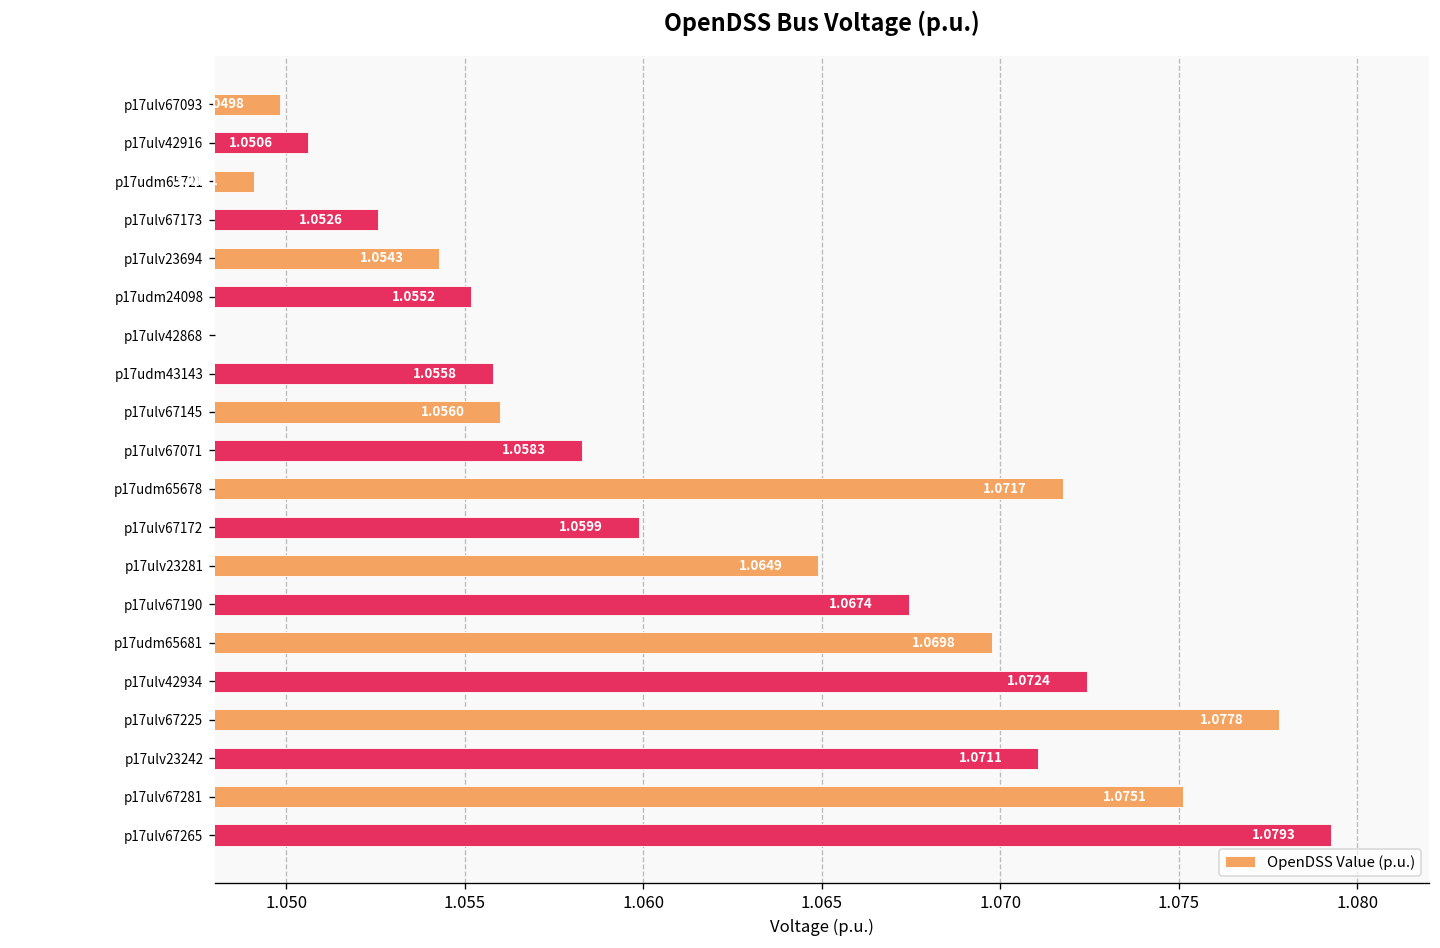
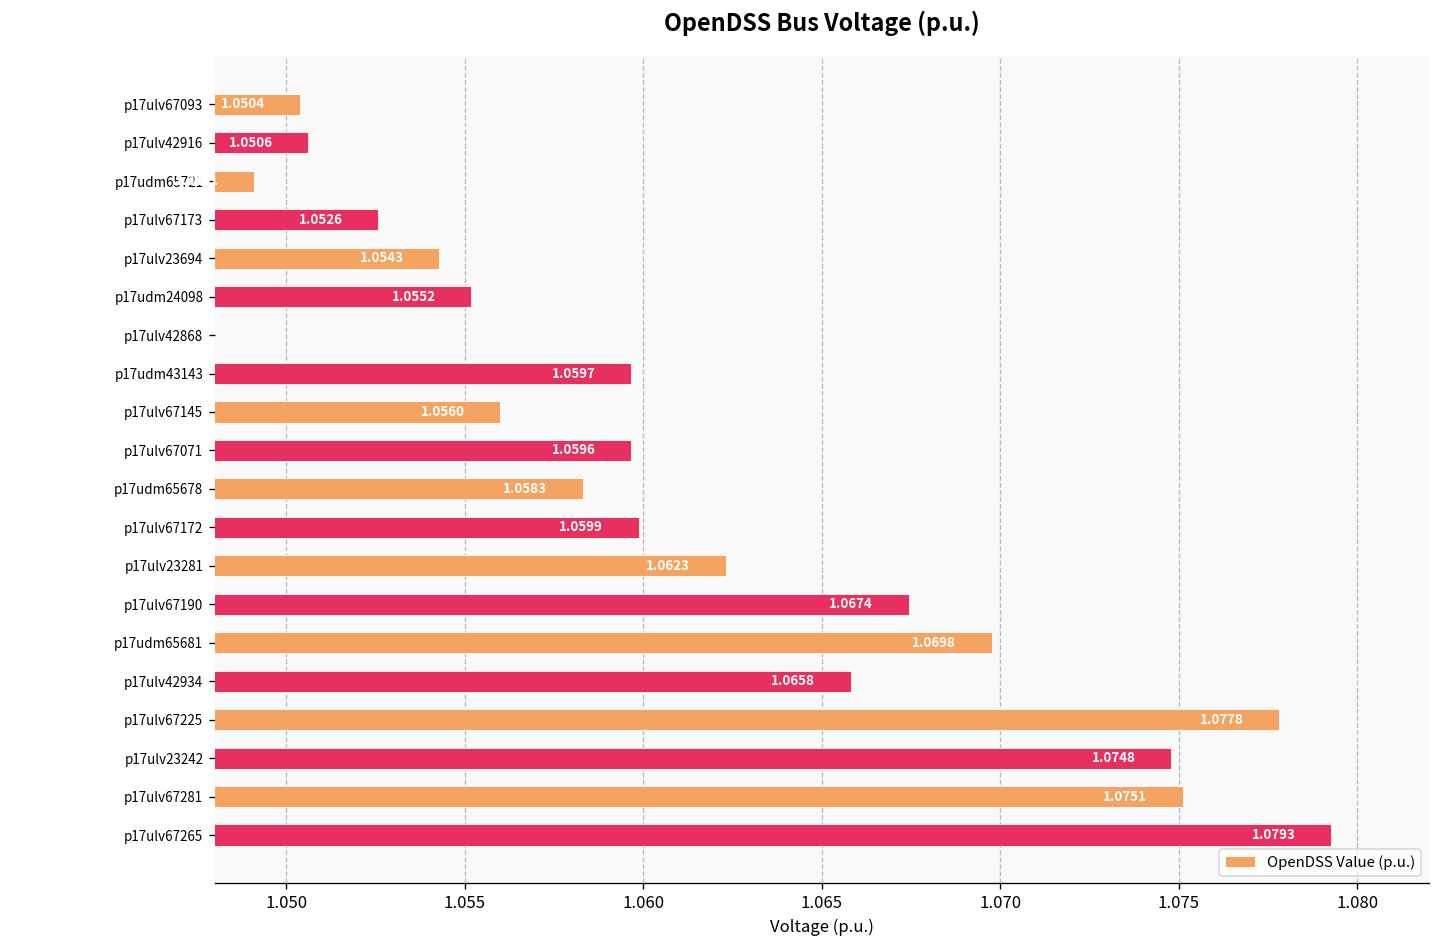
  {
-   "p17ulv67093": 1.0498,
+   "p17ulv67093": 1.0504,
    "p17ulv42916": 1.0506,
    "p17ulv67173": 1.0526,
    "p17ulv23694": 1.0543,
    "p17udm24098": 1.0552,
-   "p17udm43143": 1.0558,
+   "p17udm43143": 1.0597,
    "p17ulv67145": 1.0560,
-   "p17ulv67071": 1.0583,
-   "p17udm65678": 1.0717,
+   "p17ulv67071": 1.0596,
+   "p17udm65678": 1.0583,
    "p17ulv67172": 1.0599,
-   "p17ulv23281": 1.0649,
+   "p17ulv23281": 1.0623,
    "p17ulv67190": 1.0674,
    "p17udm65681": 1.0698,
-   "p17ulv42934": 1.0724,
+   "p17ulv42934": 1.0658,
    "p17ulv67225": 1.0778,
-   "p17ulv23242": 1.0711,
+   "p17ulv23242": 1.0748,
    "p17ulv67281": 1.0751,
    "p17ulv67265": 1.0793
  }
